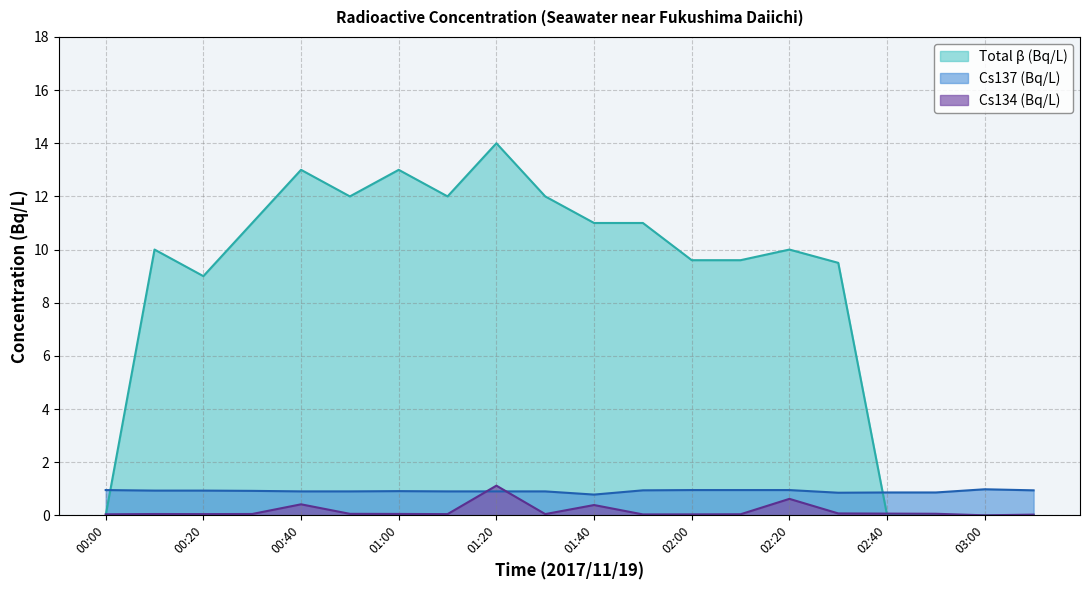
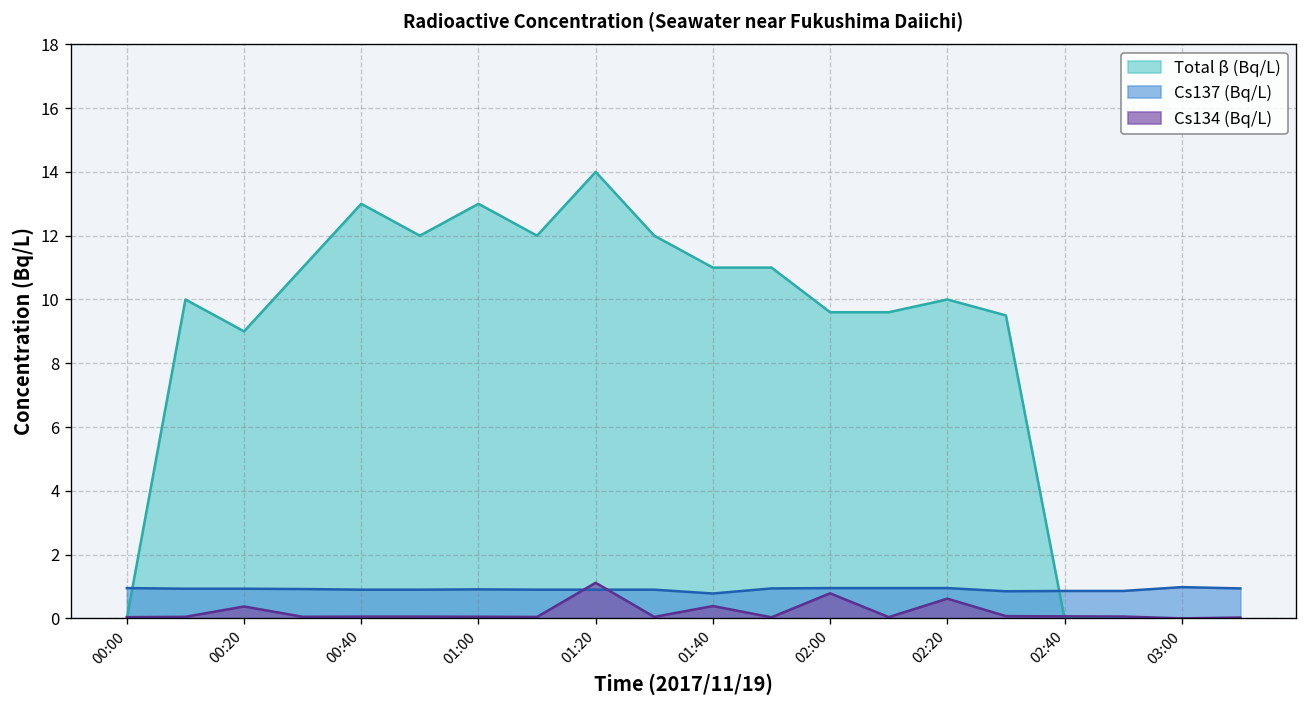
  {
    "Cs134 (Bq/L)": {
-     "00:20": 0.0,
-     "00:40": 0.4,
+     "00:20": 0.4,
+     "00:40": 0.1,
      "01:00": 0.1,
      "01:20": 1.1,
      "01:40": 0.4,
-     "02:00": 0.0,
+     "02:00": 0.8,
      "02:20": 0.6
    }
  }
